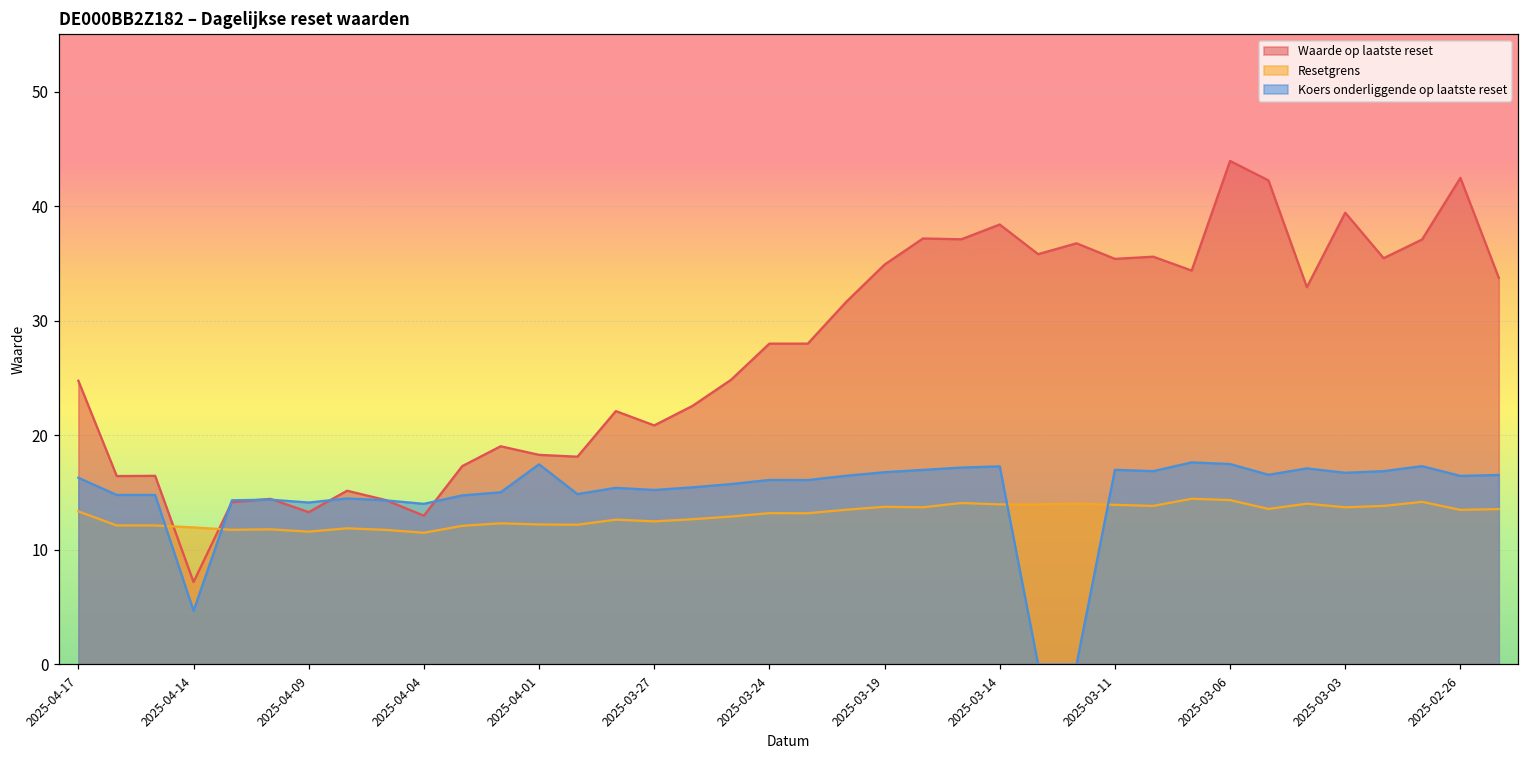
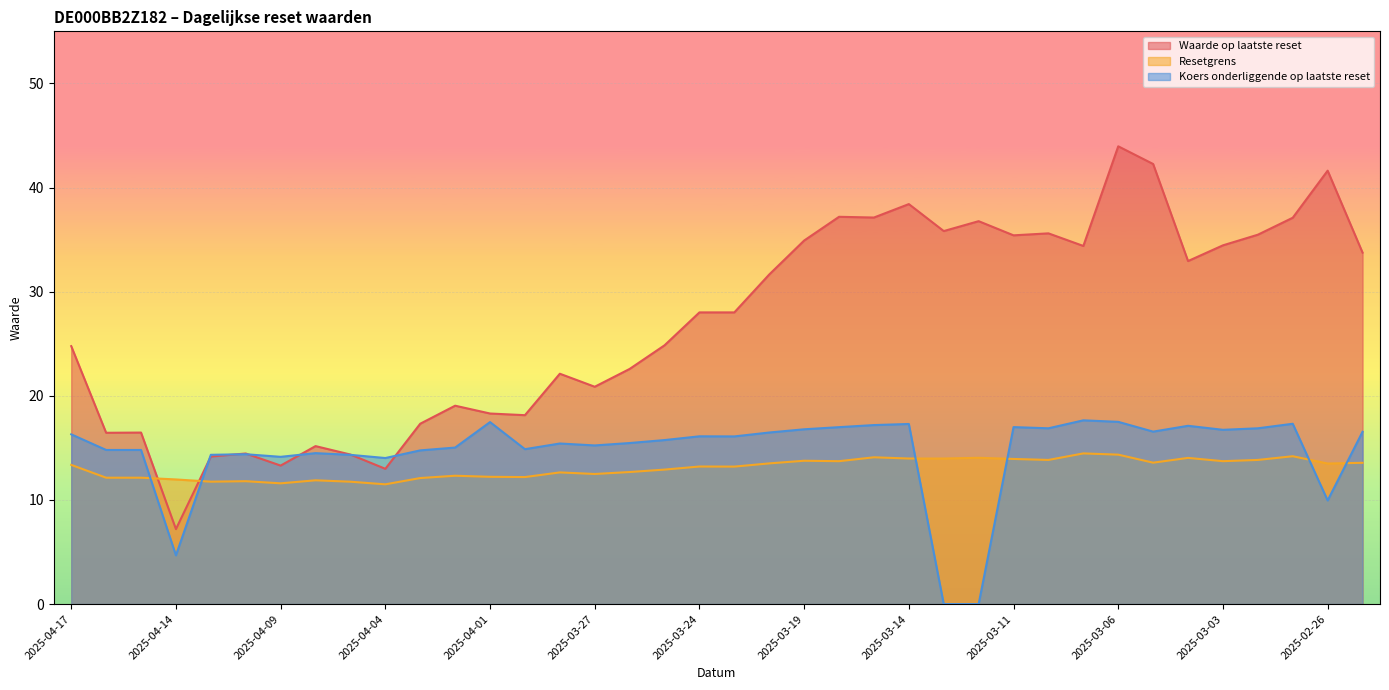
  {
    "Waarde op laatste reset": {
      "2025-04-17": 24.8,
      "2025-04-14": 7.2,
      "2025-04-09": 13.3,
      "2025-04-04": 13.0,
      "2025-04-01": 18.3,
      "2025-03-27": 20.9,
      "2025-03-24": 28.0,
      "2025-03-19": 34.9,
      "2025-03-14": 38.4,
      "2025-03-11": 35.4,
      "2025-03-06": 44.0,
-     "2025-03-03": 39.4,
-     "2025-02-26": 42.5
+     "2025-03-03": 34.5,
+     "2025-02-26": 41.6
    },
    "Resetgrens": {
      "2025-04-17": 13.4,
      "2025-04-14": 12.0,
      "2025-04-09": 11.6,
      "2025-04-04": 11.5,
      "2025-04-01": 12.2,
      "2025-03-27": 12.5,
      "2025-03-24": 13.2,
      "2025-03-19": 13.8,
      "2025-03-14": 14.0,
      "2025-03-11": 13.9,
      "2025-03-06": 14.4,
      "2025-03-03": 13.7,
      "2025-02-26": 13.5
    },
    "Koers onderliggende op laatste reset": {
      "2025-04-17": 16.3,
      "2025-04-14": 4.7,
      "2025-04-09": 14.1,
      "2025-04-04": 14.0,
      "2025-04-01": 17.5,
      "2025-03-27": 15.2,
      "2025-03-24": 16.1,
      "2025-03-19": 16.8,
      "2025-03-14": 17.3,
      "2025-03-11": 17.0,
      "2025-03-06": 17.5,
      "2025-03-03": 16.7,
-     "2025-02-26": 16.5
+     "2025-02-26": 10.0
    }
  }
